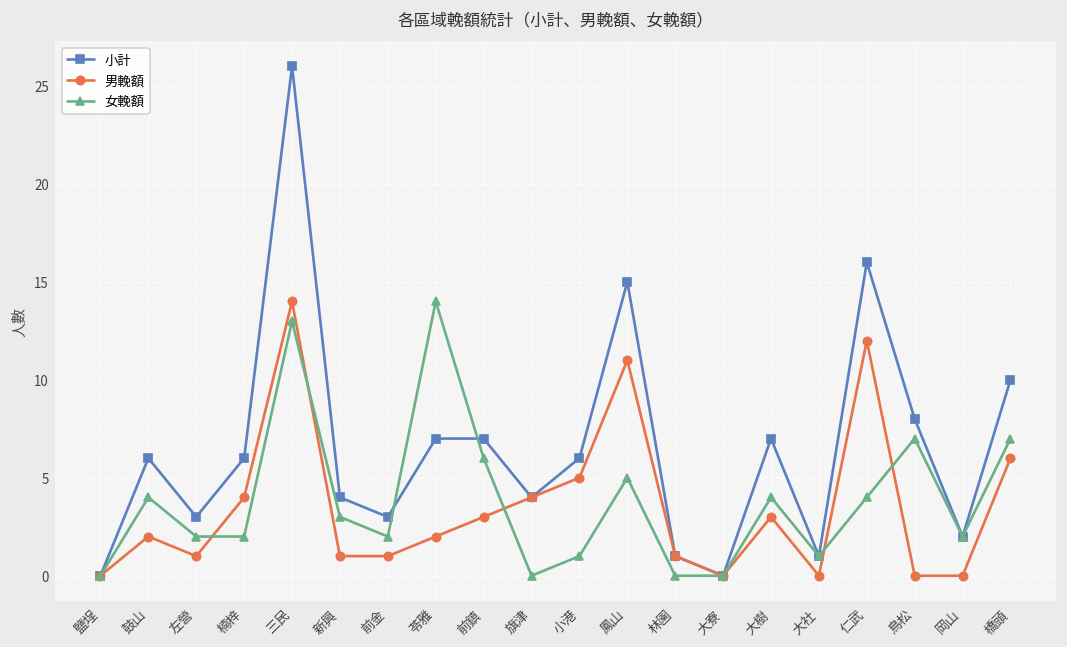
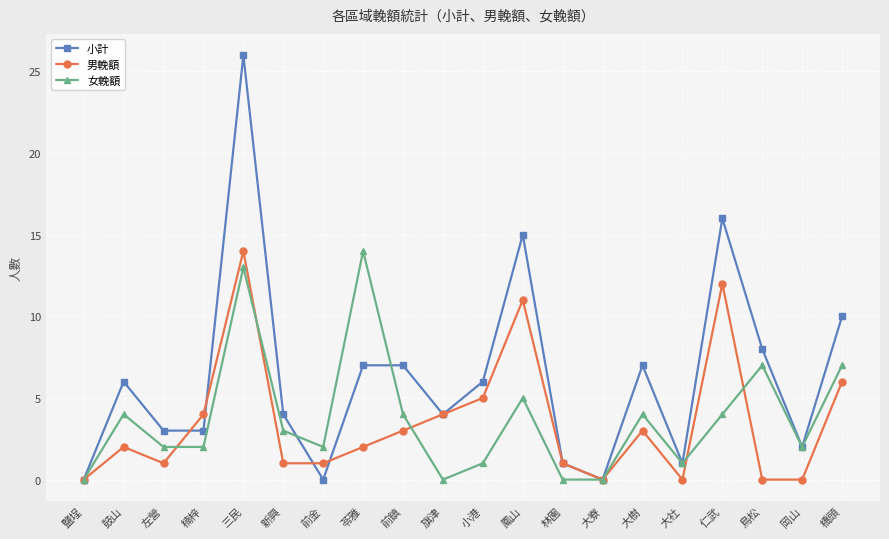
  {
    "小計": {
      "鼓山": 6,
      "左營": 3,
-     "楠梓": 6,
+     "楠梓": 3,
      "三民": 26,
      "新興": 4,
-     "前金": 3,
+     "前金": 0,
      "苓雅": 7,
      "前鎮": 7,
      "小港": 6,
      "鳳山": 15,
      "大樹": 7,
      "仁武": 16,
      "鳥松": 8,
      "橋頭": 10
    },
    "男輓額": {
      "鼓山": 2,
      "左營": 1,
      "楠梓": 4,
      "三民": 14,
      "新興": 1,
      "前金": 1,
      "苓雅": 2,
      "前鎮": 3,
      "小港": 5,
      "鳳山": 11,
      "大樹": 3,
      "大社": 0,
      "仁武": 12,
      "鳥松": 0,
      "岡山": 0,
      "橋頭": 6
    },
    "女輓額": {
      "鼓山": 4,
      "左營": 2,
      "楠梓": 2,
      "三民": 13,
      "新興": 3,
      "前金": 2,
      "苓雅": 14,
-     "前鎮": 6,
+     "前鎮": 4,
      "旗津": 0,
      "小港": 1,
      "鳳山": 5,
      "林園": 0,
      "大樹": 4,
      "仁武": 4,
      "鳥松": 7,
      "橋頭": 7
    }
  }
